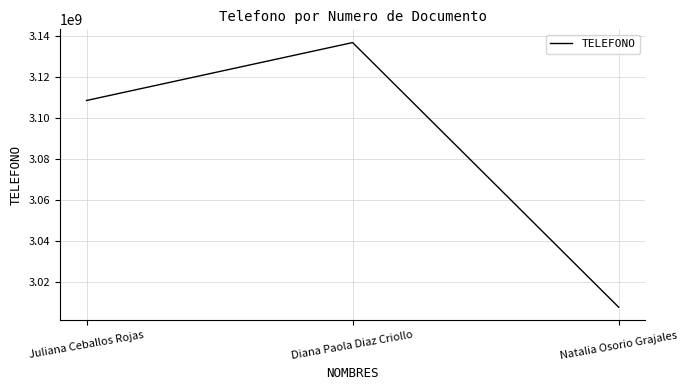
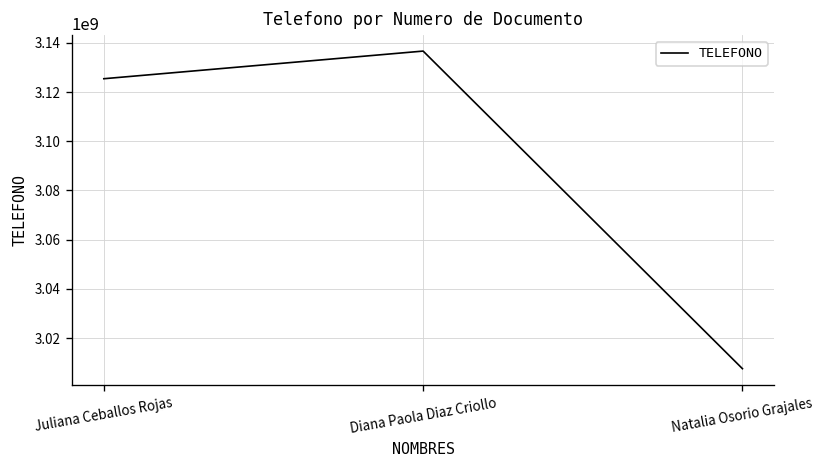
  {
-   "Juliana Ceballos Rojas": 3108000000,
+   "Juliana Ceballos Rojas": 3125000000,
    "Diana Paola Diaz Criollo": 3137000000,
    "Natalia Osorio Grajales": 3008000000
  }
